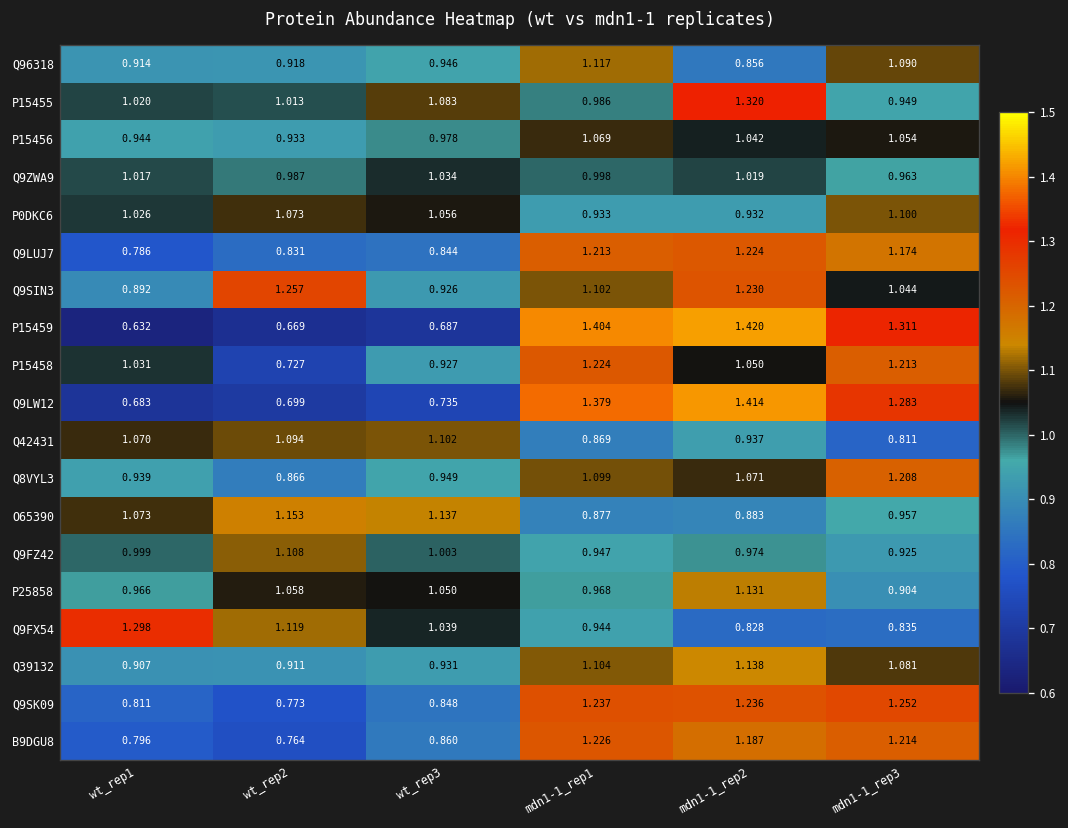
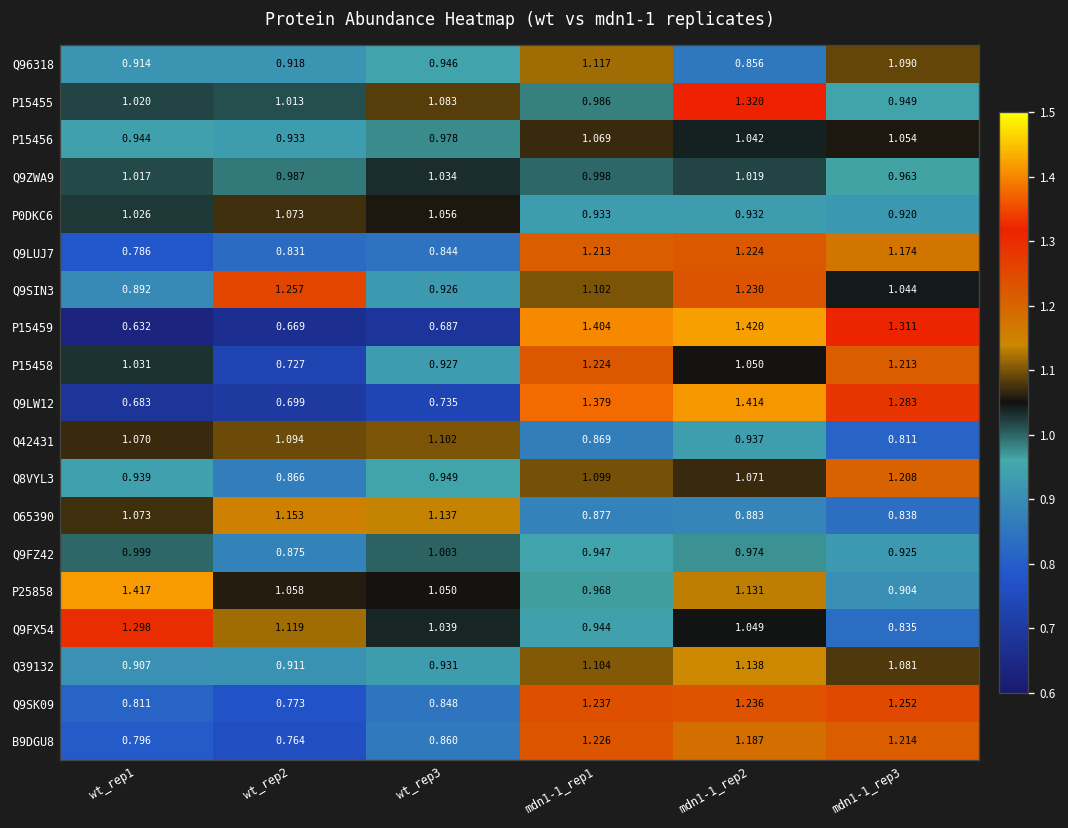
  {
    "Q96318": {
      "wt_rep1": 0.914,
      "wt_rep2": 0.918,
      "wt_rep3": 0.946,
      "mdn1-1_rep1": 1.117,
      "mdn1-1_rep2": 0.856,
      "mdn1-1_rep3": 1.090
    },
    "P15455": {
      "wt_rep1": 1.020,
      "wt_rep2": 1.013,
      "wt_rep3": 1.083,
      "mdn1-1_rep1": 0.986,
      "mdn1-1_rep2": 1.320,
      "mdn1-1_rep3": 0.949
    },
    "P15456": {
      "wt_rep1": 0.944,
      "wt_rep2": 0.933,
      "wt_rep3": 0.978,
      "mdn1-1_rep1": 1.069,
      "mdn1-1_rep2": 1.042,
      "mdn1-1_rep3": 1.054
    },
    "Q9ZWA9": {
      "wt_rep1": 1.017,
      "wt_rep2": 0.987,
      "wt_rep3": 1.034,
      "mdn1-1_rep1": 0.998,
      "mdn1-1_rep2": 1.019,
      "mdn1-1_rep3": 0.963
    },
    "P0DKC6": {
      "wt_rep1": 1.026,
      "wt_rep2": 1.073,
      "wt_rep3": 1.056,
      "mdn1-1_rep1": 0.933,
      "mdn1-1_rep2": 0.932,
-     "mdn1-1_rep3": 1.100
+     "mdn1-1_rep3": 0.920
    },
    "Q9LUJ7": {
      "wt_rep1": 0.786,
      "wt_rep2": 0.831,
      "wt_rep3": 0.844,
      "mdn1-1_rep1": 1.213,
      "mdn1-1_rep2": 1.224,
      "mdn1-1_rep3": 1.174
    },
    "Q9SIN3": {
      "wt_rep1": 0.892,
      "wt_rep2": 1.257,
      "wt_rep3": 0.926,
      "mdn1-1_rep1": 1.102,
      "mdn1-1_rep2": 1.230,
      "mdn1-1_rep3": 1.044
    },
    "P15459": {
      "wt_rep1": 0.632,
      "wt_rep2": 0.669,
      "wt_rep3": 0.687,
      "mdn1-1_rep1": 1.404,
      "mdn1-1_rep2": 1.420,
      "mdn1-1_rep3": 1.311
    },
    "P15458": {
      "wt_rep1": 1.031,
      "wt_rep2": 0.727,
      "wt_rep3": 0.927,
      "mdn1-1_rep1": 1.224,
      "mdn1-1_rep2": 1.050,
      "mdn1-1_rep3": 1.213
    },
    "Q9LW12": {
      "wt_rep1": 0.683,
      "wt_rep2": 0.699,
      "wt_rep3": 0.735,
      "mdn1-1_rep1": 1.379,
      "mdn1-1_rep2": 1.414,
      "mdn1-1_rep3": 1.283
    },
    "Q42431": {
      "wt_rep1": 1.070,
      "wt_rep2": 1.094,
      "wt_rep3": 1.102,
      "mdn1-1_rep1": 0.869,
      "mdn1-1_rep2": 0.937,
      "mdn1-1_rep3": 0.811
    },
    "Q8VYL3": {
      "wt_rep1": 0.939,
      "wt_rep2": 0.866,
      "wt_rep3": 0.949,
      "mdn1-1_rep1": 1.099,
      "mdn1-1_rep2": 1.071,
      "mdn1-1_rep3": 1.208
    },
    "O65390": {
      "wt_rep1": 1.073,
      "wt_rep2": 1.153,
      "wt_rep3": 1.137,
      "mdn1-1_rep1": 0.877,
      "mdn1-1_rep2": 0.883,
-     "mdn1-1_rep3": 0.957
+     "mdn1-1_rep3": 0.838
    },
    "Q9FZ42": {
      "wt_rep1": 0.999,
-     "wt_rep2": 1.108,
+     "wt_rep2": 0.875,
      "wt_rep3": 1.003,
      "mdn1-1_rep1": 0.947,
      "mdn1-1_rep2": 0.974,
      "mdn1-1_rep3": 0.925
    },
    "P25858": {
-     "wt_rep1": 0.966,
+     "wt_rep1": 1.417,
      "wt_rep2": 1.058,
      "wt_rep3": 1.050,
      "mdn1-1_rep1": 0.968,
      "mdn1-1_rep2": 1.131,
      "mdn1-1_rep3": 0.904
    },
    "Q9FX54": {
      "wt_rep1": 1.298,
      "wt_rep2": 1.119,
      "wt_rep3": 1.039,
      "mdn1-1_rep1": 0.944,
-     "mdn1-1_rep2": 0.828,
+     "mdn1-1_rep2": 1.049,
      "mdn1-1_rep3": 0.835
    },
    "Q39132": {
      "wt_rep1": 0.907,
      "wt_rep2": 0.911,
      "wt_rep3": 0.931,
      "mdn1-1_rep1": 1.104,
      "mdn1-1_rep2": 1.138,
      "mdn1-1_rep3": 1.081
    },
    "Q9SK09": {
      "wt_rep1": 0.811,
      "wt_rep2": 0.773,
      "wt_rep3": 0.848,
      "mdn1-1_rep1": 1.237,
      "mdn1-1_rep2": 1.236,
      "mdn1-1_rep3": 1.252
    },
    "B9DGU8": {
      "wt_rep1": 0.796,
      "wt_rep2": 0.764,
      "wt_rep3": 0.860,
      "mdn1-1_rep1": 1.226,
      "mdn1-1_rep2": 1.187,
      "mdn1-1_rep3": 1.214
    }
  }
